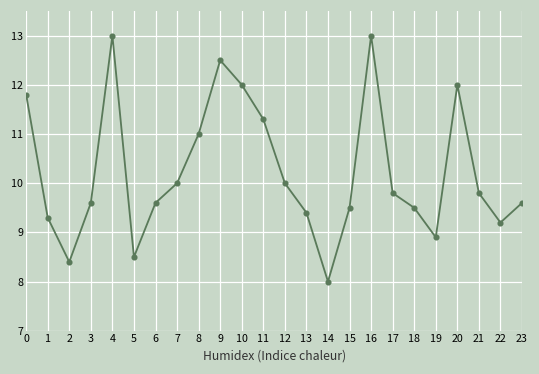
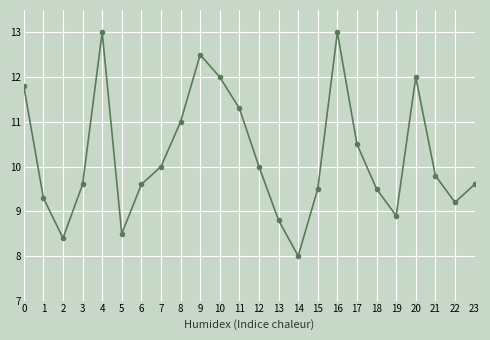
  {
    "0": 11.8,
    "1": 9.3,
    "2": 8.4,
    "3": 9.6,
    "4": 13.0,
    "5": 8.5,
    "6": 9.6,
    "7": 10.0,
    "8": 11.0,
    "9": 12.5,
    "10": 12.0,
    "11": 11.3,
    "12": 10.0,
-   "13": 9.4,
+   "13": 8.8,
    "14": 8.0,
    "15": 9.5,
    "16": 13.0,
-   "17": 9.8,
+   "17": 10.5,
    "18": 9.5,
    "19": 8.9,
    "20": 12.0,
    "21": 9.8,
    "22": 9.2,
    "23": 9.6
  }
